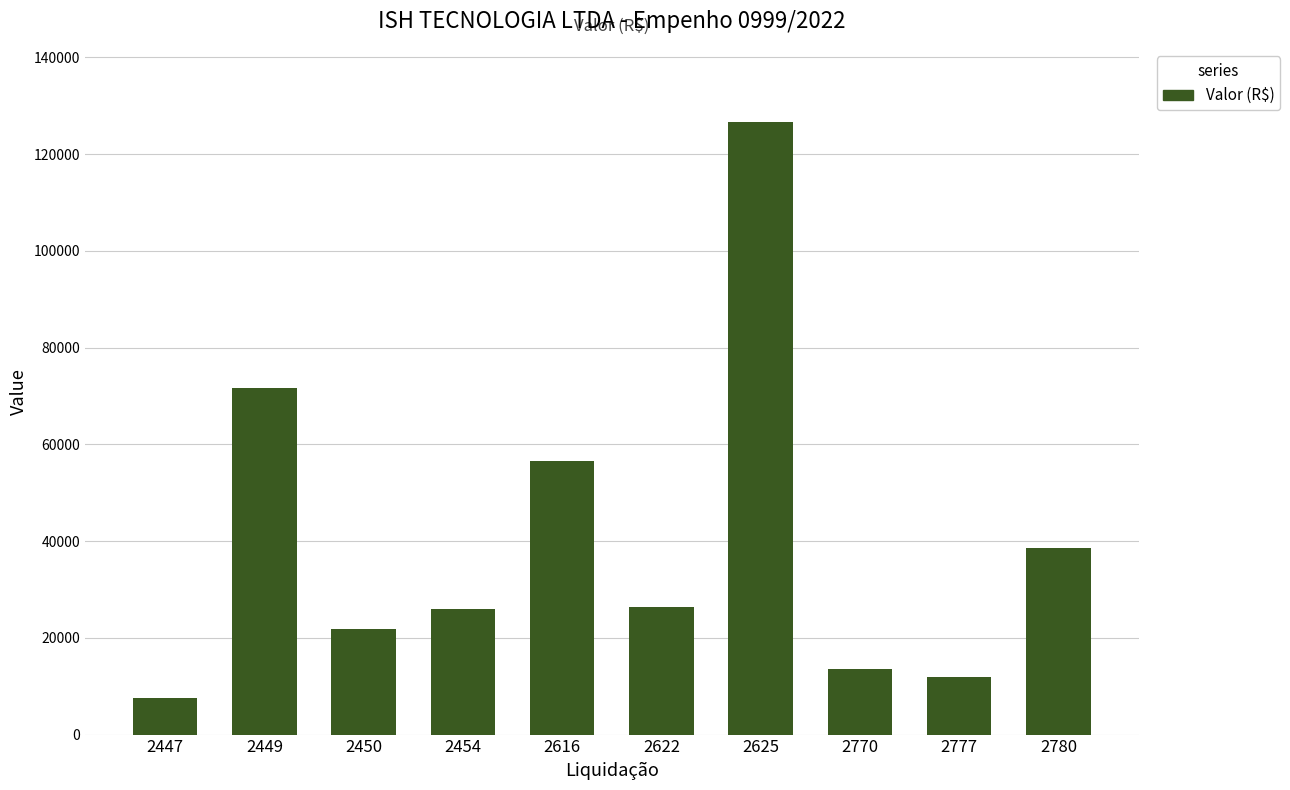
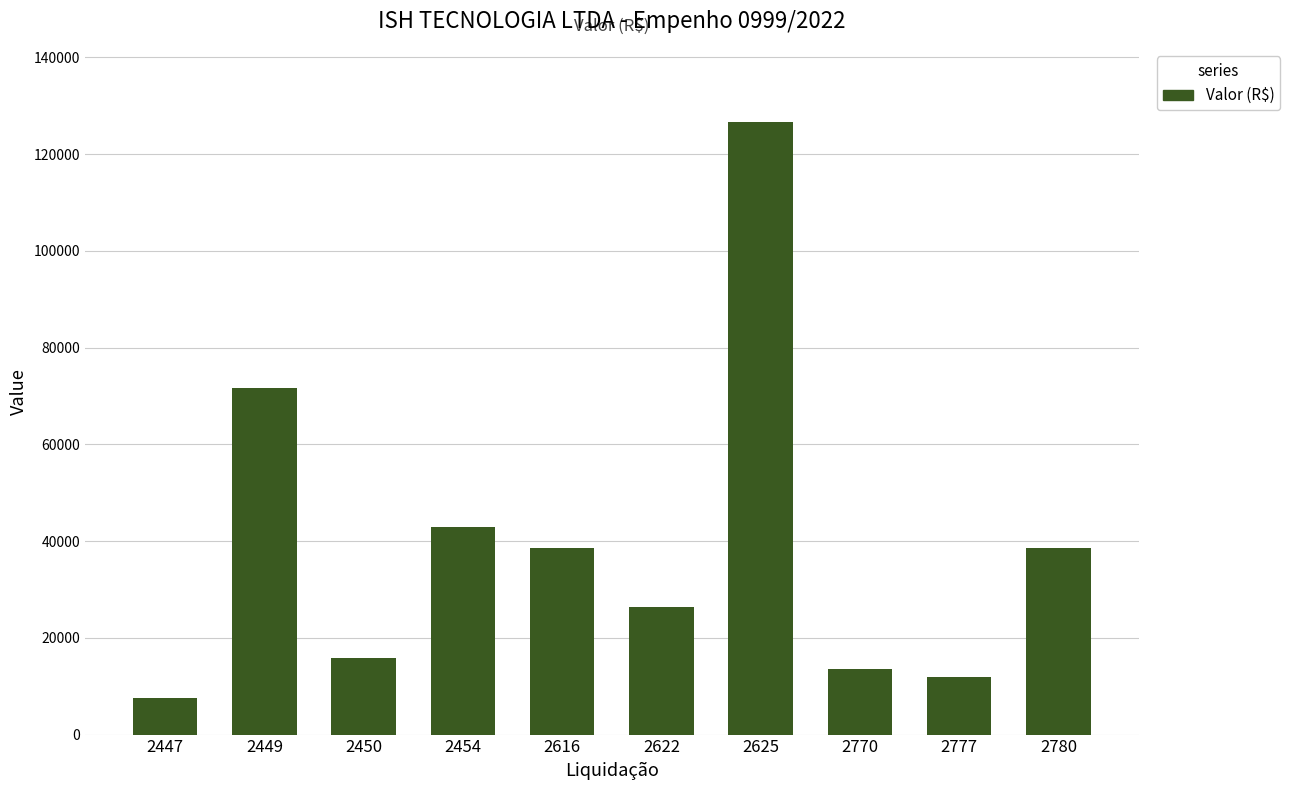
  {
    "2447": 8000,
    "2449": 72000,
-   "2450": 22000,
-   "2454": 26000,
-   "2616": 57000,
+   "2450": 16000,
+   "2454": 43000,
+   "2616": 39000,
    "2622": 26000,
    "2625": 127000,
    "2770": 13000,
    "2777": 12000,
    "2780": 39000
  }
